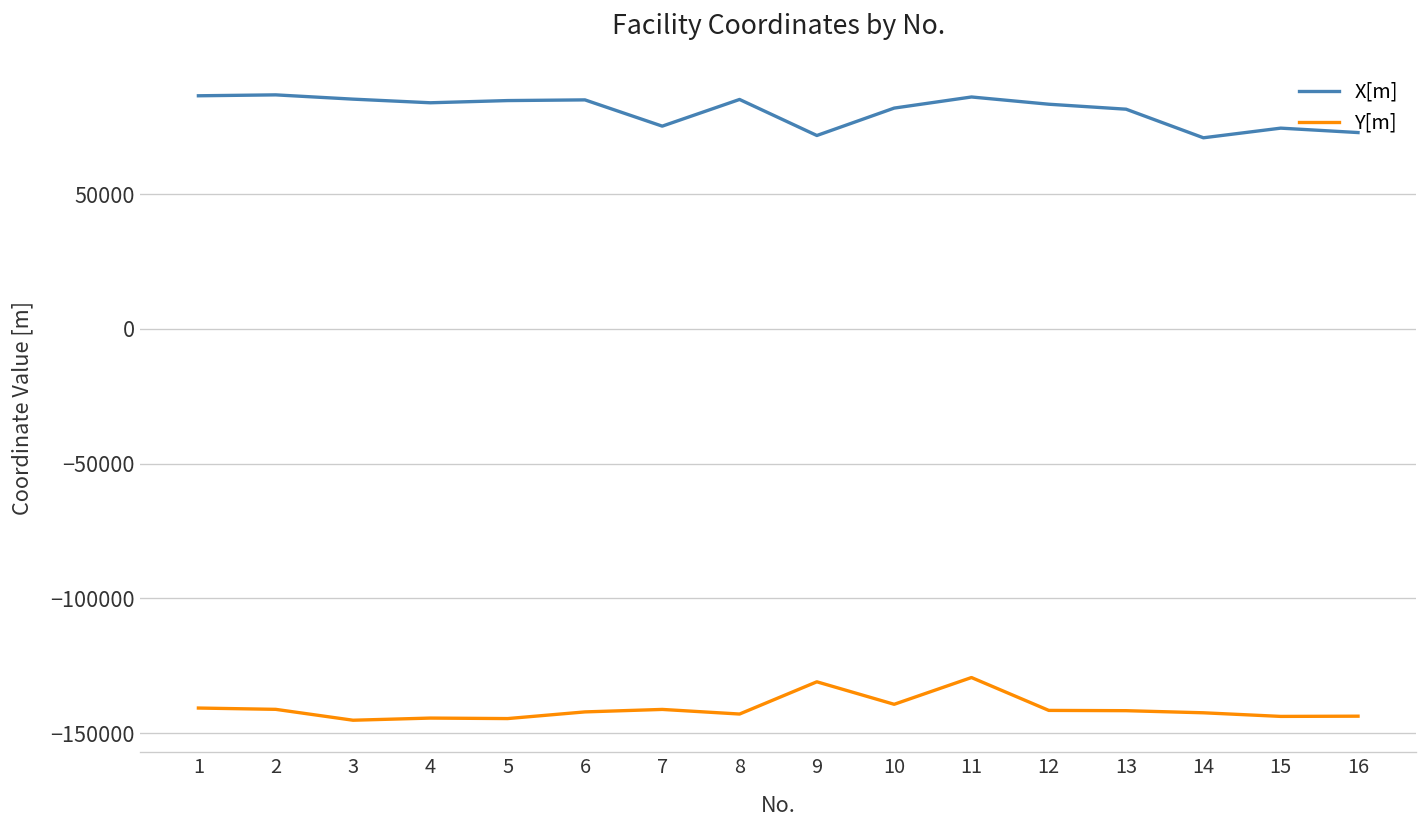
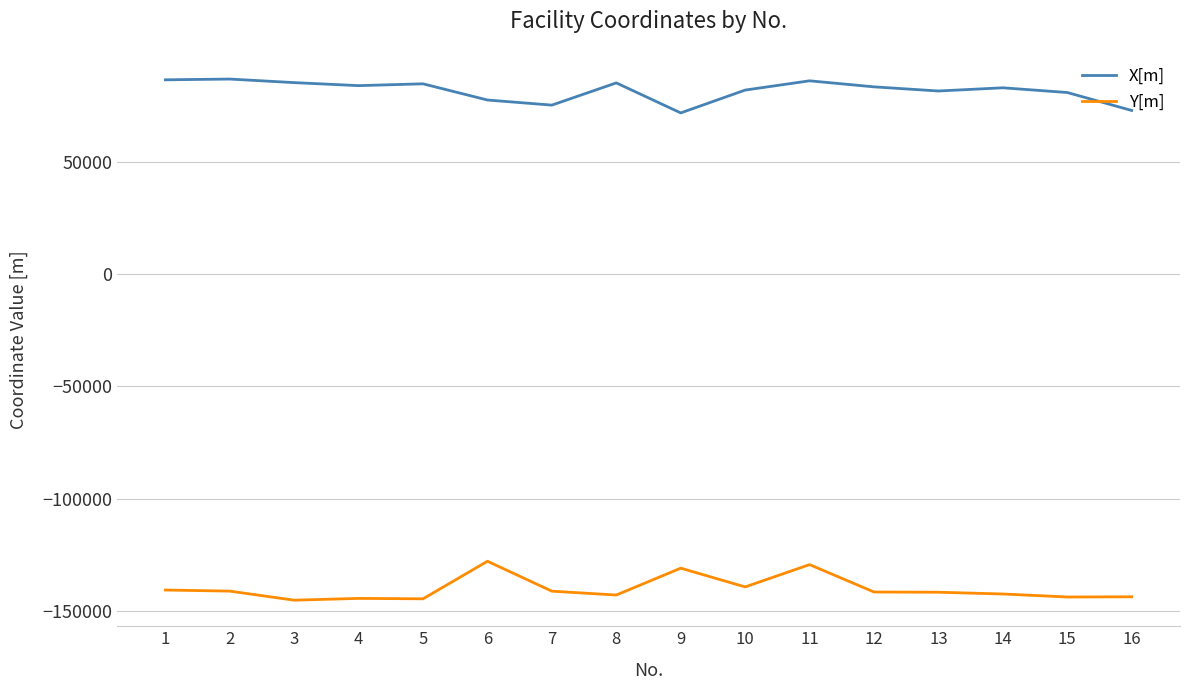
  {
    "X[m]": {
      "1": 87000,
      "2": 87000,
      "3": 85000,
      "4": 84000,
      "5": 85000,
-     "6": 85000,
+     "6": 78000,
      "7": 75000,
      "8": 85000,
      "9": 72000,
      "10": 82000,
      "11": 86000,
      "12": 83000,
      "13": 82000,
-     "14": 71000,
-     "15": 75000,
+     "14": 83000,
+     "15": 81000,
      "16": 73000
    },
    "Y[m]": {
      "1": -141000,
      "2": -141000,
      "3": -145000,
      "4": -144000,
      "5": -145000,
-     "6": -142000,
+     "6": -128000,
      "7": -141000,
      "8": -143000,
      "9": -131000,
      "10": -139000,
      "11": -129000,
      "12": -142000,
      "13": -142000,
      "14": -142000,
      "15": -144000,
      "16": -144000
    }
  }
